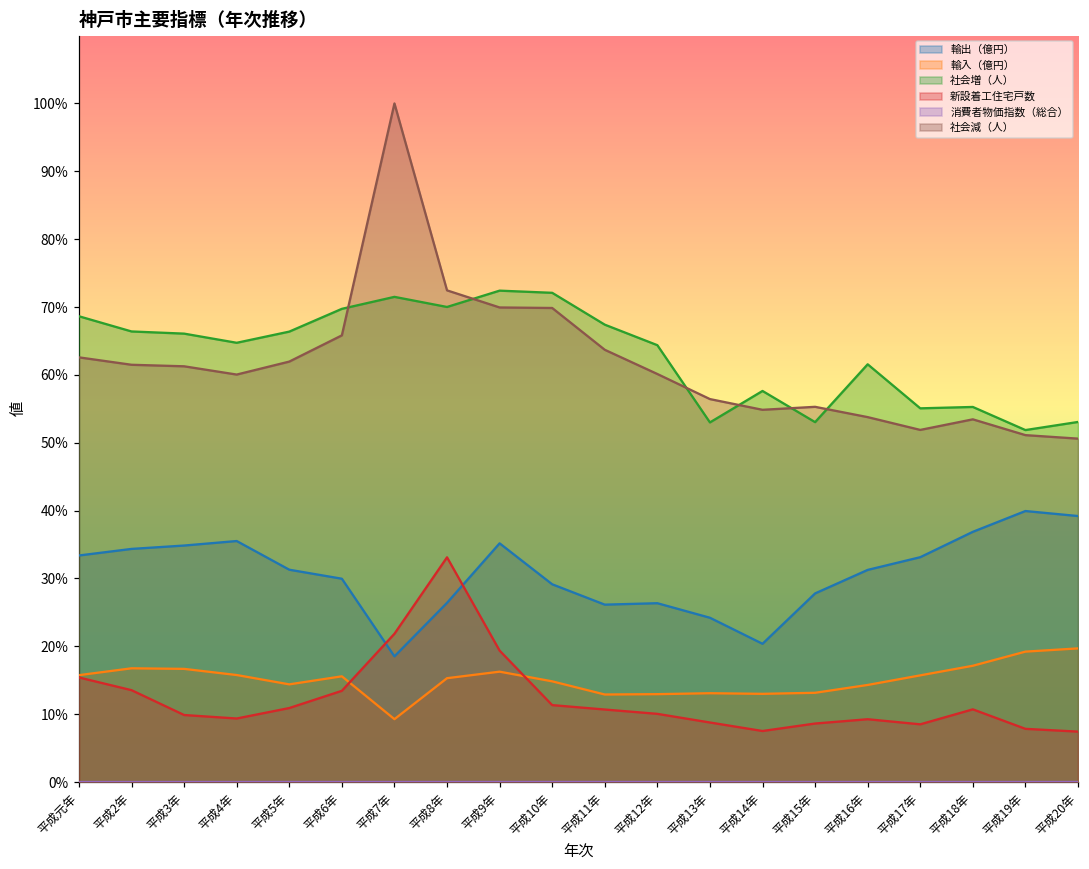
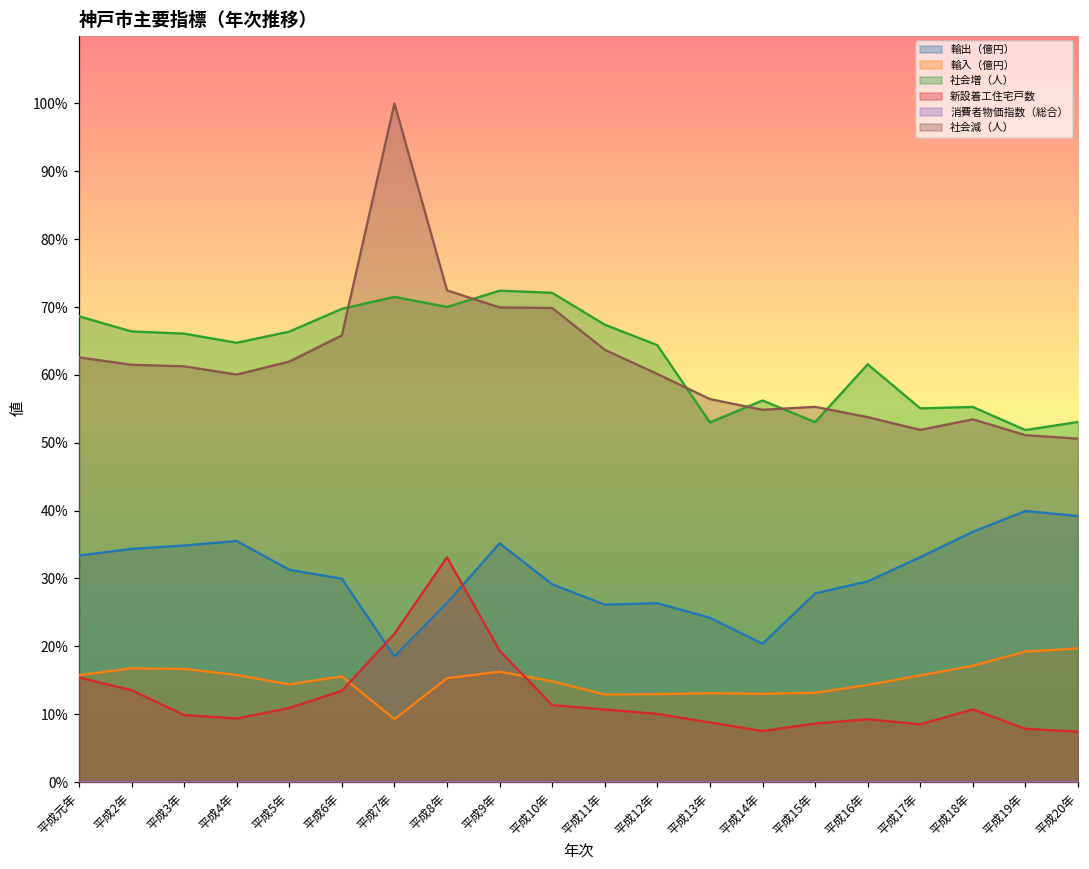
  {
    "輸出（億円）": {
      "平成元年": "33%",
      "平成2年": "34%",
      "平成3年": "35%",
      "平成4年": "36%",
      "平成5年": "31%",
      "平成6年": "30%",
      "平成7年": "19%",
      "平成8年": "26%",
      "平成9年": "35%",
      "平成10年": "29%",
      "平成11年": "26%",
      "平成12年": "26%",
      "平成13年": "24%",
      "平成14年": "20%",
      "平成15年": "28%",
-     "平成16年": "31%",
+     "平成16年": "30%",
      "平成17年": "33%",
      "平成18年": "37%",
      "平成19年": "40%",
      "平成20年": "39%"
    },
    "社会増（人）": {
      "平成元年": "69%",
      "平成2年": "66%",
      "平成3年": "66%",
      "平成4年": "65%",
      "平成5年": "66%",
      "平成6年": "70%",
      "平成7年": "71%",
      "平成8年": "70%",
      "平成9年": "72%",
      "平成10年": "72%",
      "平成11年": "67%",
      "平成12年": "64%",
      "平成13年": "53%",
-     "平成14年": "58%",
+     "平成14年": "56%",
      "平成15年": "53%",
      "平成16年": "62%",
      "平成17年": "55%",
      "平成18年": "55%",
      "平成19年": "52%",
      "平成20年": "53%"
    },
    "消費者物価指数（総合）": {
      "平成元年": "0%",
      "平成2年": "0%",
      "平成3年": "0%",
      "平成4年": "0%",
      "平成5年": "0%",
      "平成6年": "0%",
      "平成7年": "0%",
      "平成8年": "0%",
      "平成9年": "0%",
      "平成10年": "0%",
      "平成11年": "0%",
      "平成12年": "0%",
      "平成13年": "0%",
      "平成14年": "0%",
      "平成15年": "0%",
      "平成16年": "0%",
      "平成17年": "0%",
      "平成18年": "0%",
      "平成19年": "0%",
      "平成20年": "0%"
    }
  }
